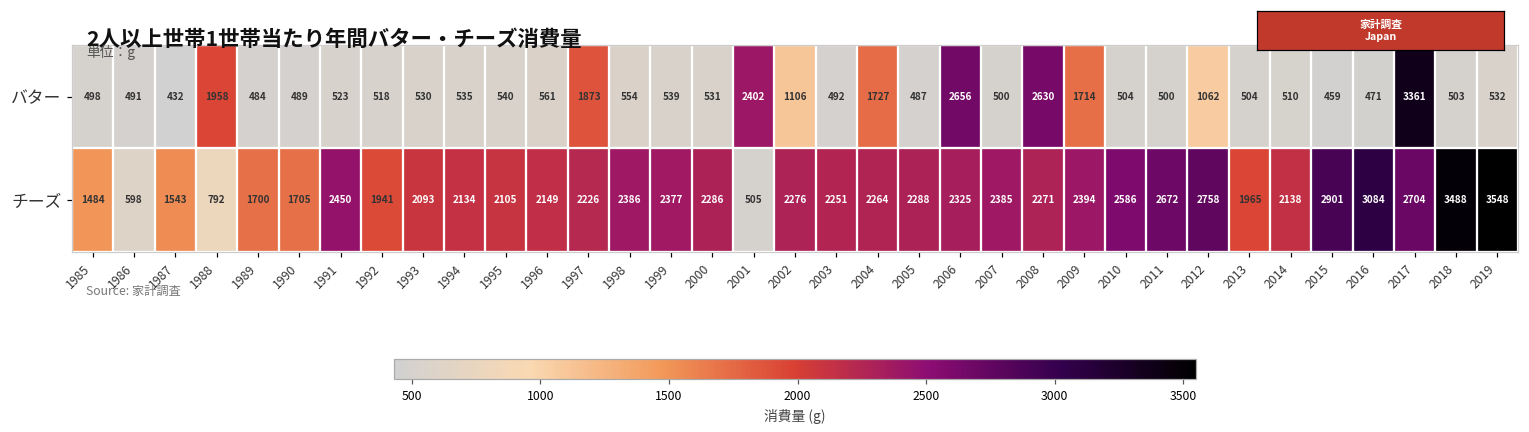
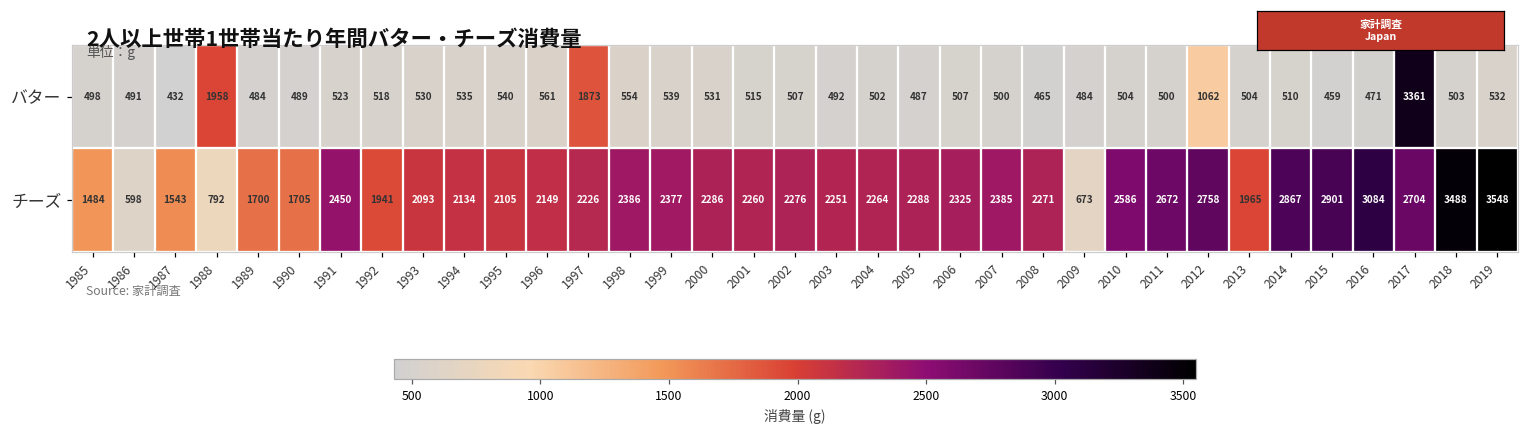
  {
    "バター": {
      "1985": 498,
      "1986": 491,
      "1987": 432,
      "1988": 1958,
      "1989": 484,
      "1990": 489,
      "1991": 523,
      "1992": 518,
      "1993": 530,
      "1994": 535,
      "1995": 540,
      "1996": 561,
      "1997": 1873,
      "1998": 554,
      "1999": 539,
      "2000": 531,
-     "2001": 2402,
-     "2002": 1106,
+     "2001": 515,
+     "2002": 507,
      "2003": 492,
-     "2004": 1727,
+     "2004": 502,
      "2005": 487,
-     "2006": 2656,
+     "2006": 507,
      "2007": 500,
-     "2008": 2630,
-     "2009": 1714,
+     "2008": 465,
+     "2009": 484,
      "2010": 504,
      "2011": 500,
      "2012": 1062,
      "2013": 504,
      "2014": 510,
      "2015": 459,
      "2016": 471,
      "2017": 3361,
      "2018": 503,
      "2019": 532
    },
    "チーズ": {
      "1985": 1484,
      "1986": 598,
      "1987": 1543,
      "1988": 792,
      "1989": 1700,
      "1990": 1705,
      "1991": 2450,
      "1992": 1941,
      "1993": 2093,
      "1994": 2134,
      "1995": 2105,
      "1996": 2149,
      "1997": 2226,
      "1998": 2386,
      "1999": 2377,
      "2000": 2286,
-     "2001": 505,
+     "2001": 2260,
      "2002": 2276,
      "2003": 2251,
      "2004": 2264,
      "2005": 2288,
      "2006": 2325,
      "2007": 2385,
      "2008": 2271,
-     "2009": 2394,
+     "2009": 673,
      "2010": 2586,
      "2011": 2672,
      "2012": 2758,
      "2013": 1965,
-     "2014": 2138,
+     "2014": 2867,
      "2015": 2901,
      "2016": 3084,
      "2017": 2704,
      "2018": 3488,
      "2019": 3548
    }
  }
